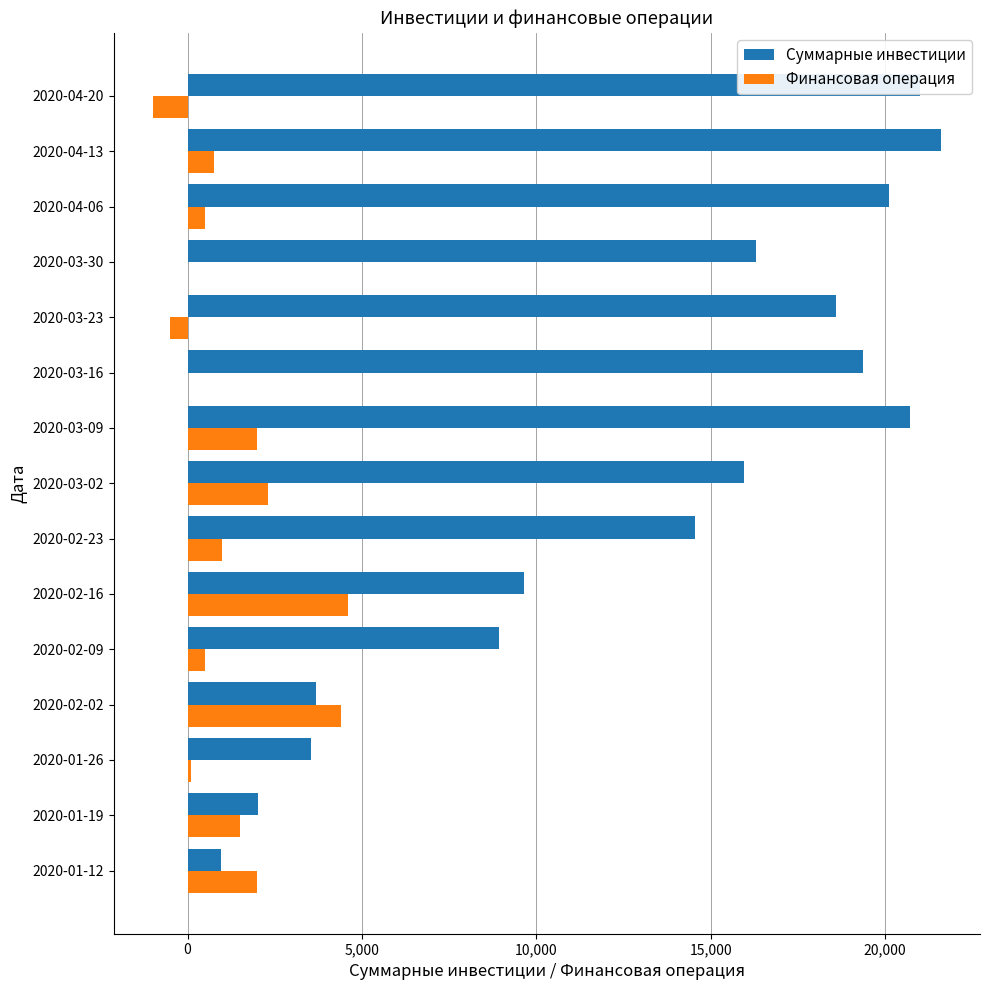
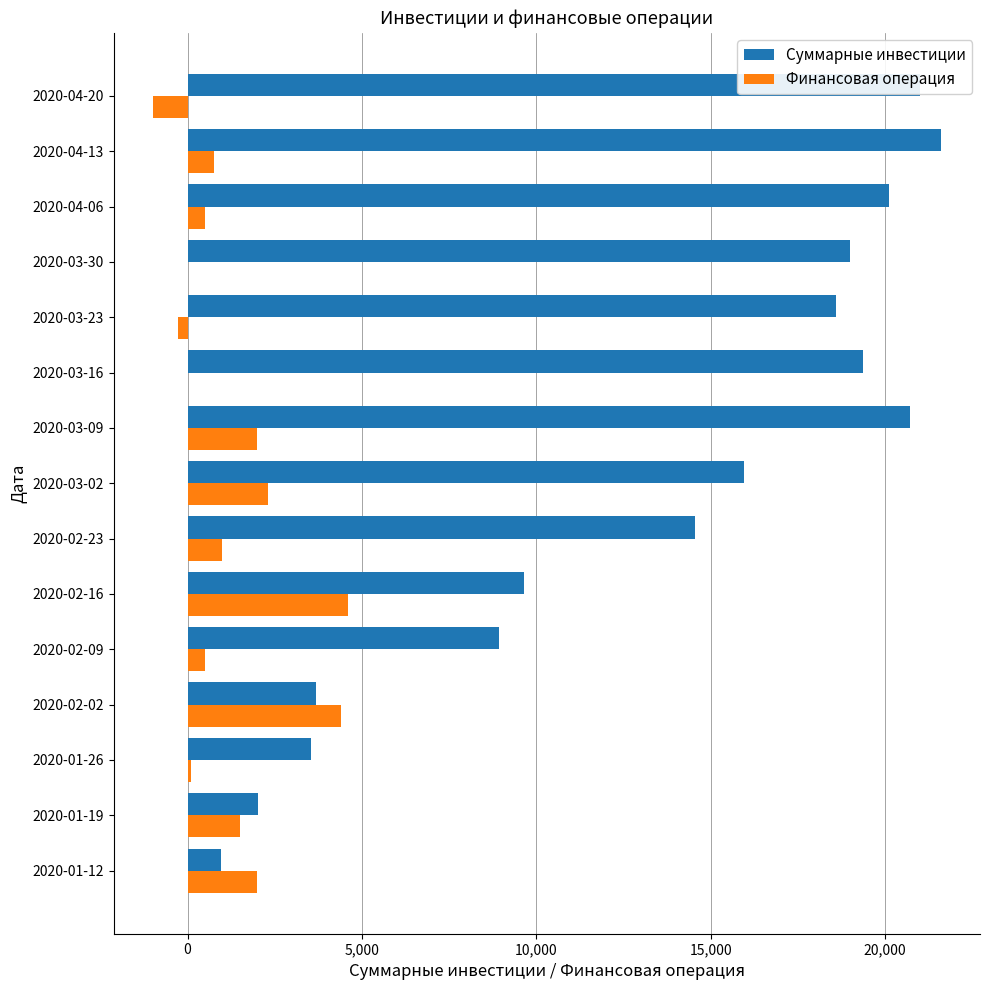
  {
    "Суммарные инвестиции": {
      "2020-04-13": "21,600",
      "2020-04-06": "20,100",
-     "2020-03-30": "16,300",
+     "2020-03-30": "19,000",
      "2020-03-23": "18,600",
      "2020-03-16": "19,400",
      "2020-03-09": "20,700",
      "2020-03-02": "16,000",
      "2020-02-23": "14,600",
      "2020-02-16": "9,700",
      "2020-02-09": "8,900",
      "2020-02-02": "3,700",
      "2020-01-26": "3,600",
      "2020-01-19": "2,000",
      "2020-01-12": "1,000"
    },
    "Финансовая операция": {
      "2020-04-20": "-1,000",
      "2020-04-13": "800",
      "2020-04-06": "500",
      "2020-03-30": "0",
-     "2020-03-23": "-500",
+     "2020-03-23": "-300",
      "2020-03-16": "0",
      "2020-03-09": "2,000",
      "2020-03-02": "2,300",
      "2020-02-23": "1,000",
      "2020-02-16": "4,600",
      "2020-02-09": "500",
      "2020-02-02": "4,400",
      "2020-01-26": "100",
      "2020-01-19": "1,500",
      "2020-01-12": "2,000"
    }
  }
